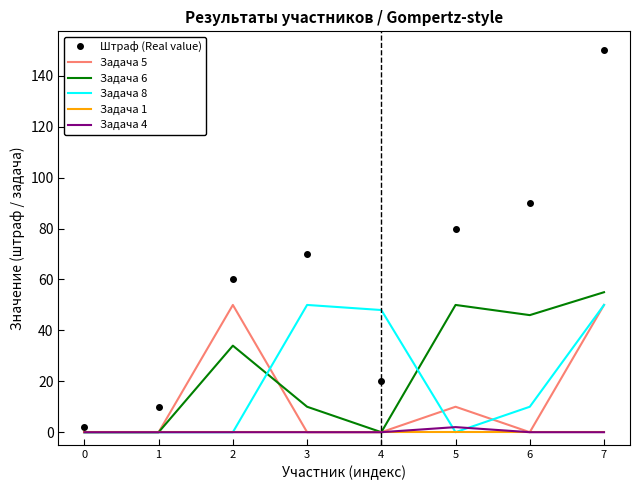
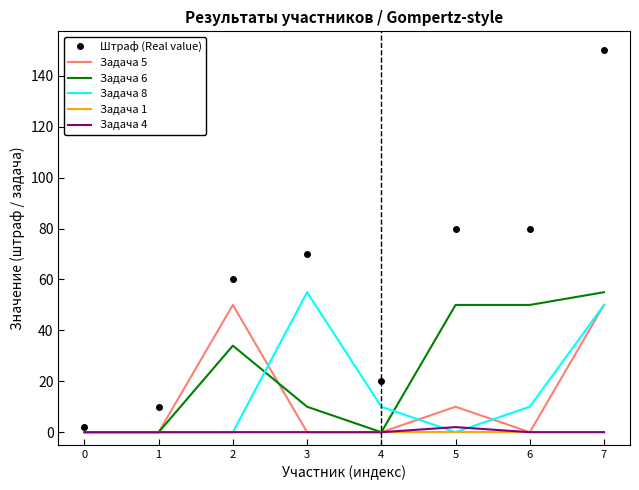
  {
    "Штраф (Real value)": {
      "0": 2,
      "1": 10,
      "2": 60,
      "3": 70,
      "4": 20,
      "5": 80,
-     "6": 90,
+     "6": 80,
      "7": 150
    },
    "Задача 5": {
      "2": 50,
      "5": 10
    },
    "Задача 6": {
      "2": 34,
      "3": 10,
      "5": 50,
-     "6": 46,
+     "6": 50,
      "7": 55
    },
    "Задача 8": {
-     "3": 50,
-     "4": 48,
+     "3": 55,
+     "4": 10,
      "6": 10
    },
    "Задача 4": {
      "5": 2
    }
  }
